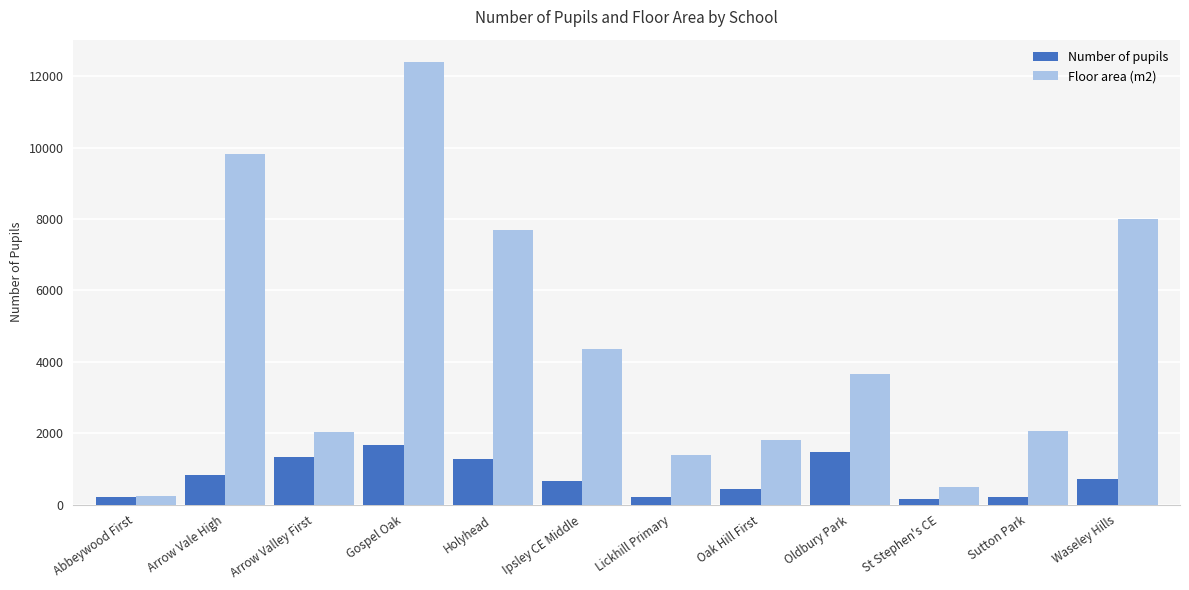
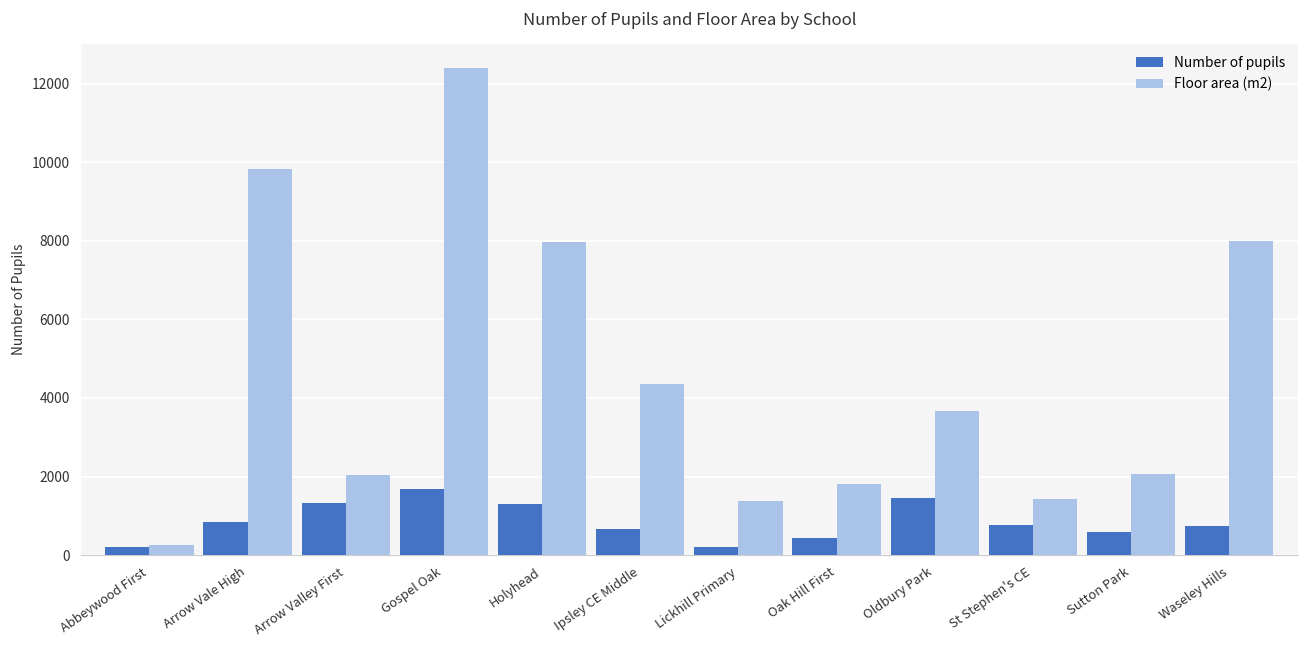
  {
    "Number of pupils": {
      "Abbeywood First": 200,
      "Arrow Vale High": 800,
      "Arrow Valley First": 1300,
      "Gospel Oak": 1700,
      "Holyhead": 1300,
      "Ipsley CE Middle": 700,
      "Lickhill Primary": 200,
      "Oak Hill First": 400,
      "Oldbury Park": 1500,
-     "St Stephen's CE": 200,
-     "Sutton Park": 200,
+     "St Stephen's CE": 800,
+     "Sutton Park": 600,
      "Waseley Hills": 700
    },
    "Floor area (m2)": {
      "Abbeywood First": 300,
      "Arrow Vale High": 9800,
      "Arrow Valley First": 2000,
      "Gospel Oak": 12400,
-     "Holyhead": 7700,
+     "Holyhead": 8000,
      "Ipsley CE Middle": 4400,
      "Lickhill Primary": 1400,
      "Oak Hill First": 1800,
      "Oldbury Park": 3700,
-     "St Stephen's CE": 500,
+     "St Stephen's CE": 1400,
      "Sutton Park": 2100,
      "Waseley Hills": 8000
    }
  }
